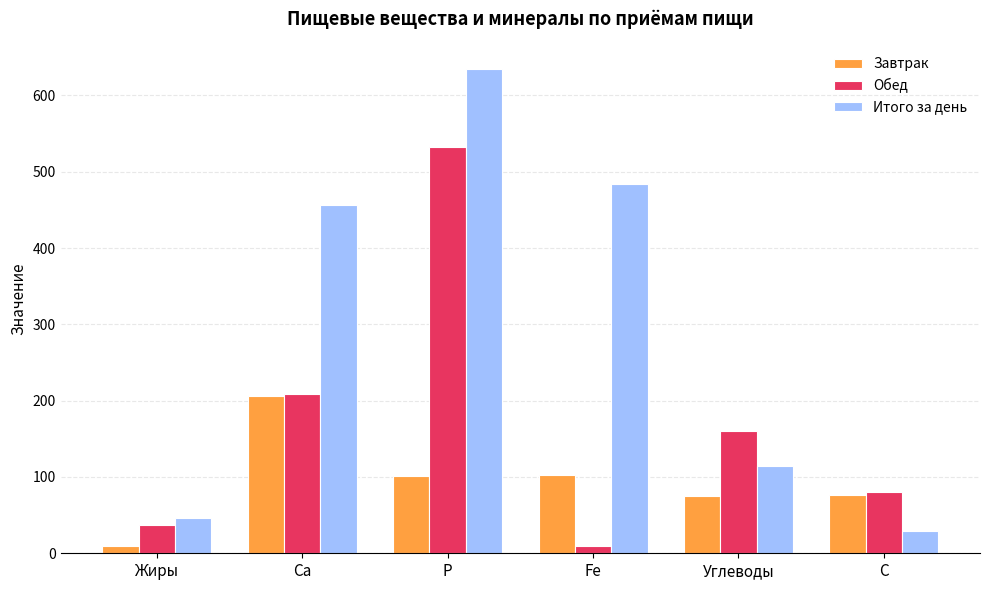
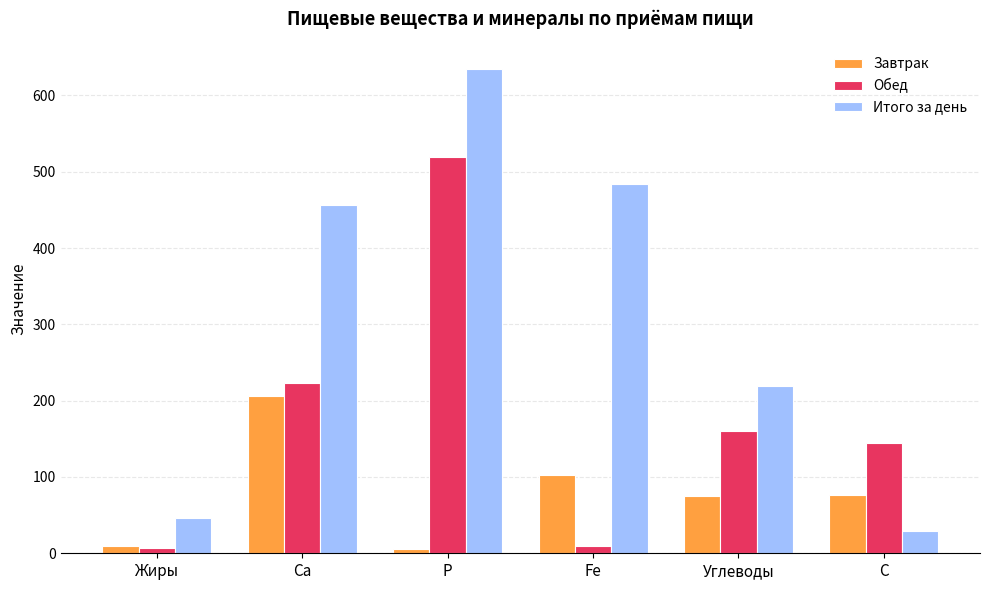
  {
    "Завтрак": {
      "Жиры": 10,
      "Са": 210,
-     "Р": 100,
+     "Р": 10,
      "Fe": 100,
      "Углеводы": 80,
      "С": 80
    },
    "Обед": {
-     "Жиры": 40,
-     "Са": 210,
-     "Р": 530,
+     "Жиры": 10,
+     "Са": 220,
+     "Р": 520,
      "Fe": 10,
      "Углеводы": 160,
-     "С": 80
+     "С": 140
    },
    "Итого за день": {
      "Жиры": 50,
      "Са": 460,
      "Р": 630,
      "Fe": 480,
-     "Углеводы": 110,
+     "Углеводы": 220,
      "С": 30
    }
  }
